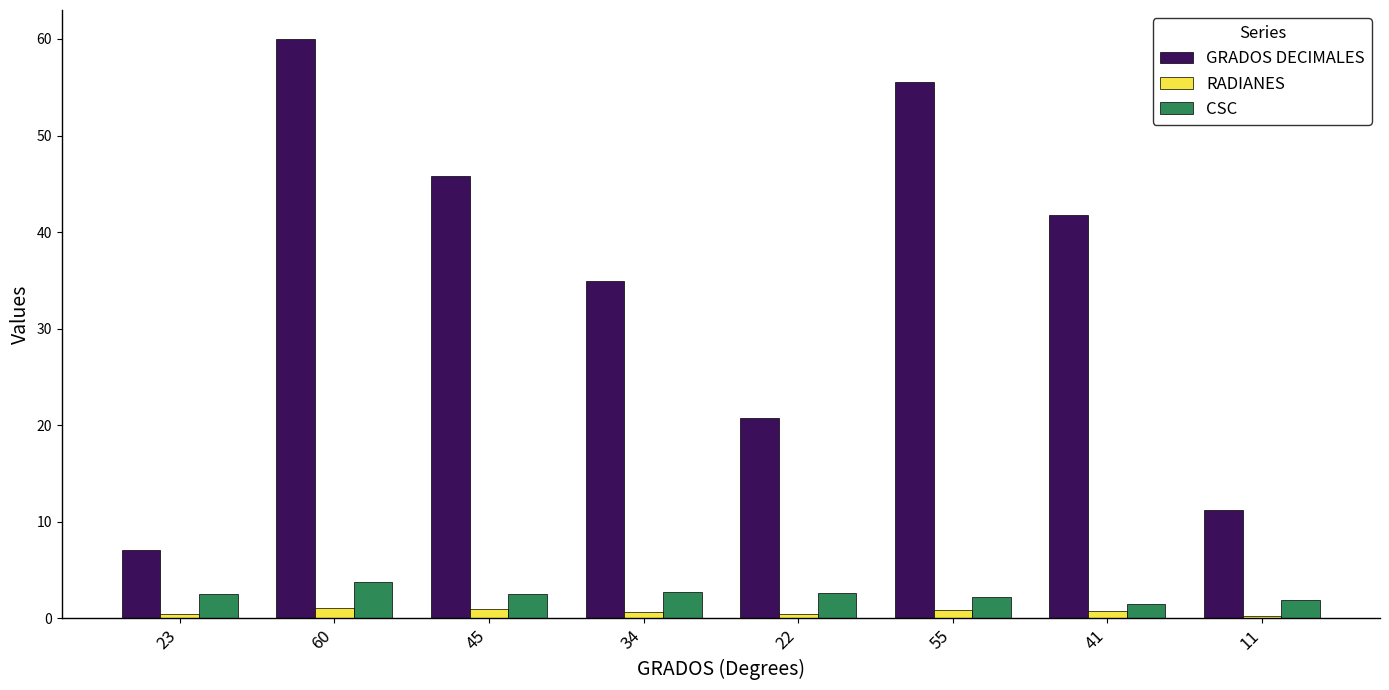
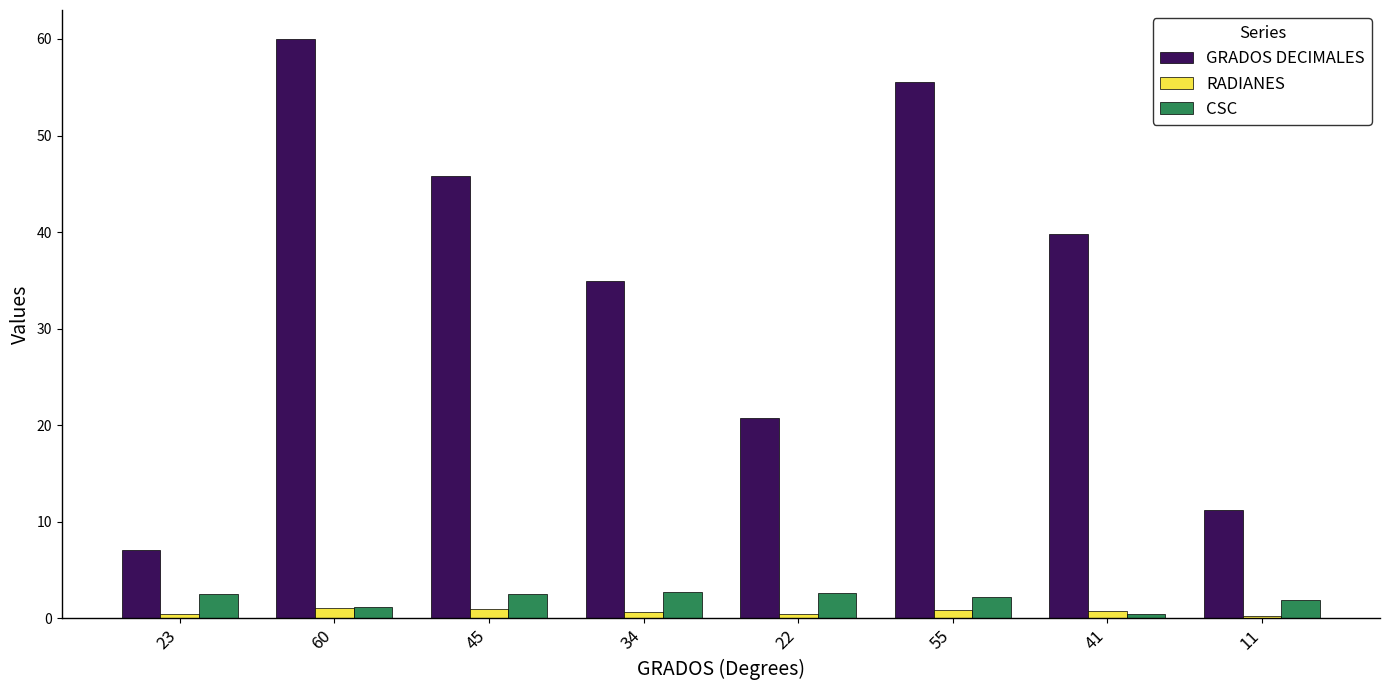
  {
    "GRADOS DECIMALES": {
      "23": 7,
      "60": 60,
      "45": 46,
      "34": 35,
      "22": 21,
      "55": 56,
-     "41": 42,
+     "41": 40,
      "11": 11
    },
    "RADIANES": {
      "23": 0,
      "60": 1,
      "45": 1,
      "34": 1,
      "22": 0,
      "55": 1,
      "41": 1
    },
    "CSC": {
      "23": 3,
-     "60": 4,
+     "60": 1,
      "45": 3,
      "34": 3,
      "22": 3,
      "55": 2,
-     "41": 2,
+     "41": 0,
      "11": 2
    }
  }
